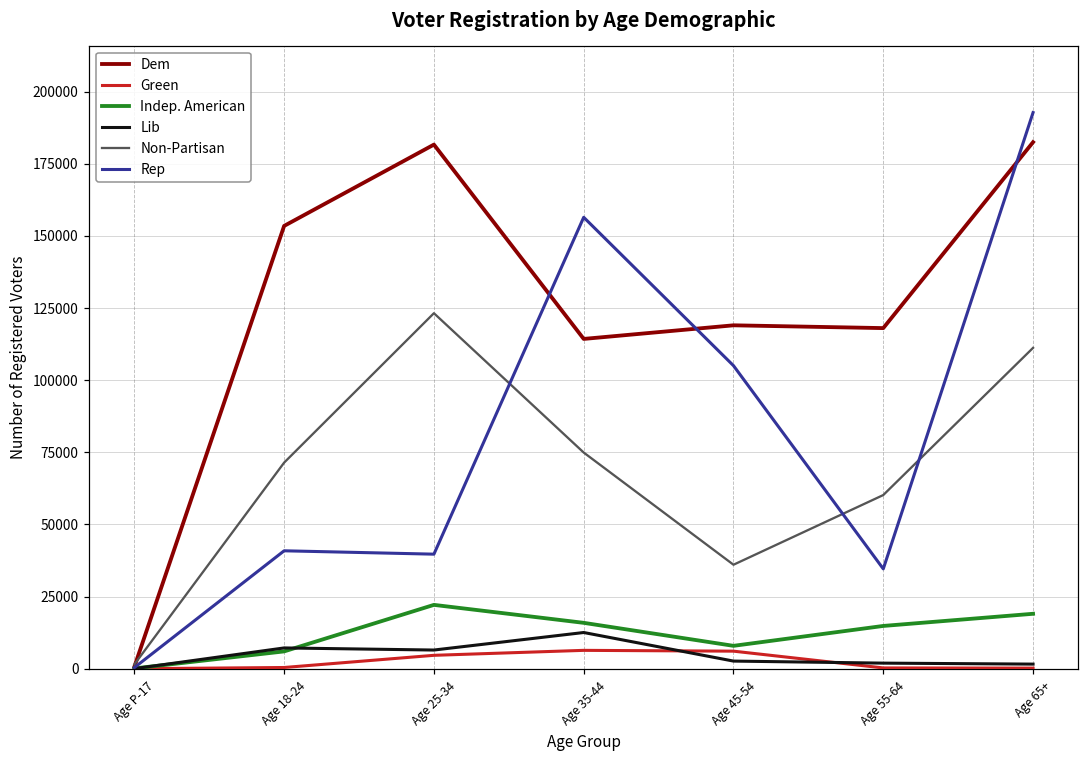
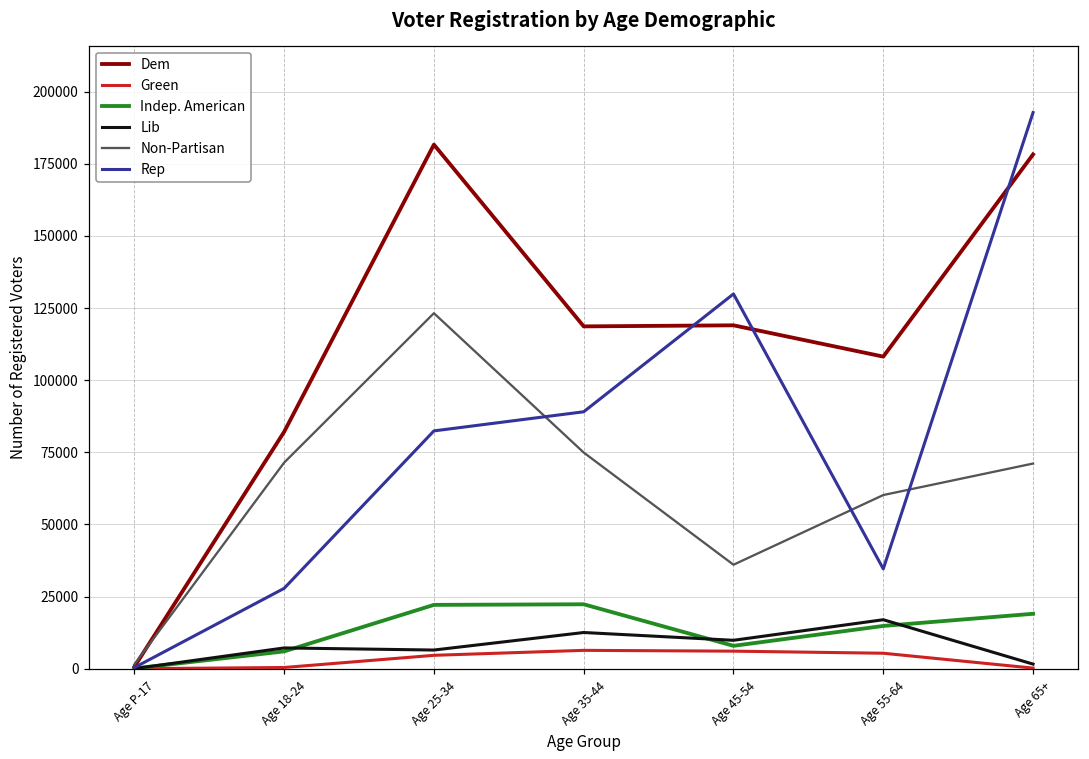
  {
    "Dem": {
-     "Age 18-24": 153000,
+     "Age 18-24": 82000,
      "Age 25-34": 182000,
-     "Age 35-44": 114000,
+     "Age 35-44": 119000,
      "Age 45-54": 119000,
-     "Age 55-64": 118000,
-     "Age 65+": 183000
+     "Age 55-64": 108000,
+     "Age 65+": 178000
    },
    "Green": {
      "Age 18-24": 0,
      "Age 25-34": 5000,
      "Age 35-44": 6000,
      "Age 45-54": 6000,
-     "Age 55-64": 0,
+     "Age 55-64": 5000,
      "Age 65+": 0
    },
    "Indep. American": {
      "Age 18-24": 6000,
      "Age 25-34": 22000,
-     "Age 35-44": 16000,
+     "Age 35-44": 22000,
      "Age 45-54": 8000,
      "Age 55-64": 15000,
      "Age 65+": 19000
    },
    "Lib": {
      "Age 18-24": 7000,
      "Age 25-34": 6000,
      "Age 35-44": 13000,
-     "Age 45-54": 3000,
-     "Age 55-64": 2000,
+     "Age 45-54": 10000,
+     "Age 55-64": 17000,
      "Age 65+": 2000
    },
    "Non-Partisan": {
      "Age 18-24": 71000,
      "Age 25-34": 123000,
      "Age 35-44": 75000,
      "Age 45-54": 36000,
      "Age 55-64": 60000,
-     "Age 65+": 111000
+     "Age 65+": 71000
    },
    "Rep": {
-     "Age 18-24": 41000,
-     "Age 25-34": 40000,
-     "Age 35-44": 156000,
-     "Age 45-54": 105000,
+     "Age 18-24": 28000,
+     "Age 25-34": 82000,
+     "Age 35-44": 89000,
+     "Age 45-54": 130000,
      "Age 55-64": 35000,
      "Age 65+": 193000
    }
  }
